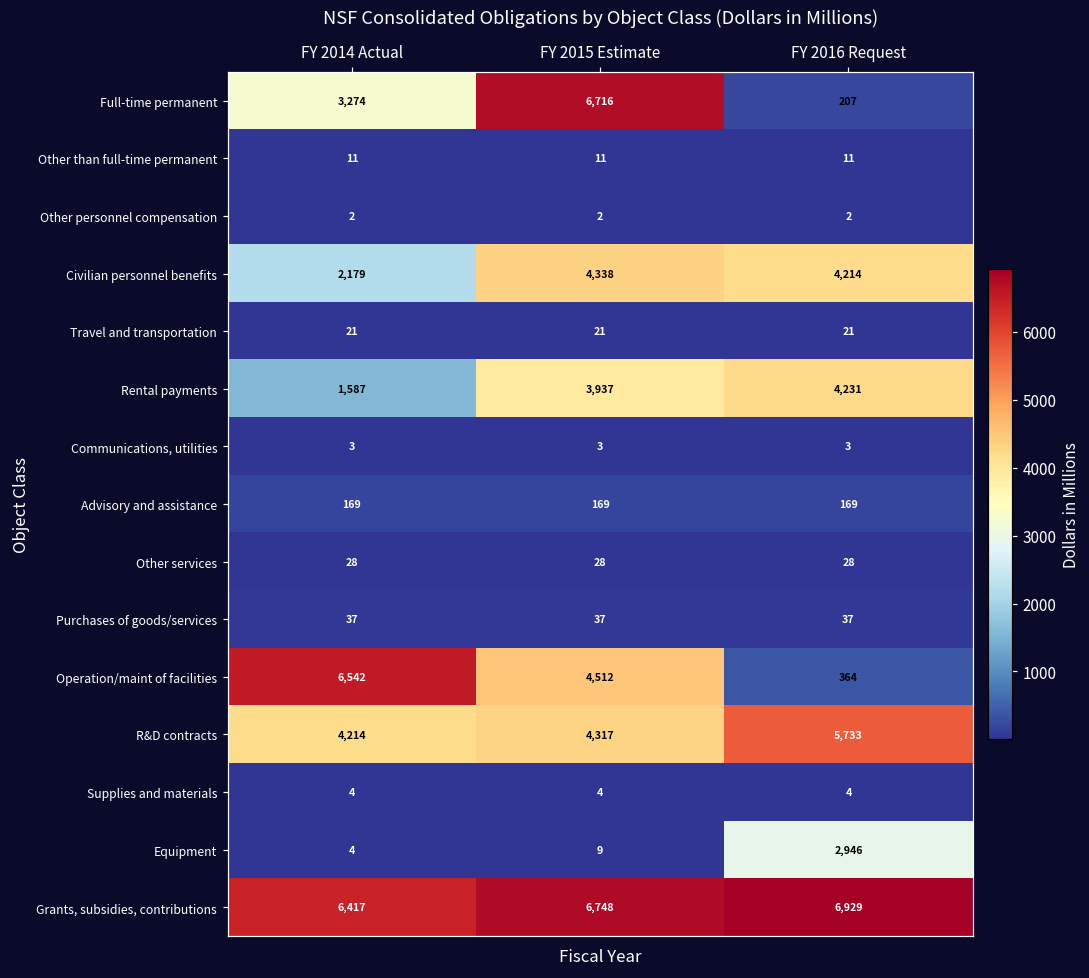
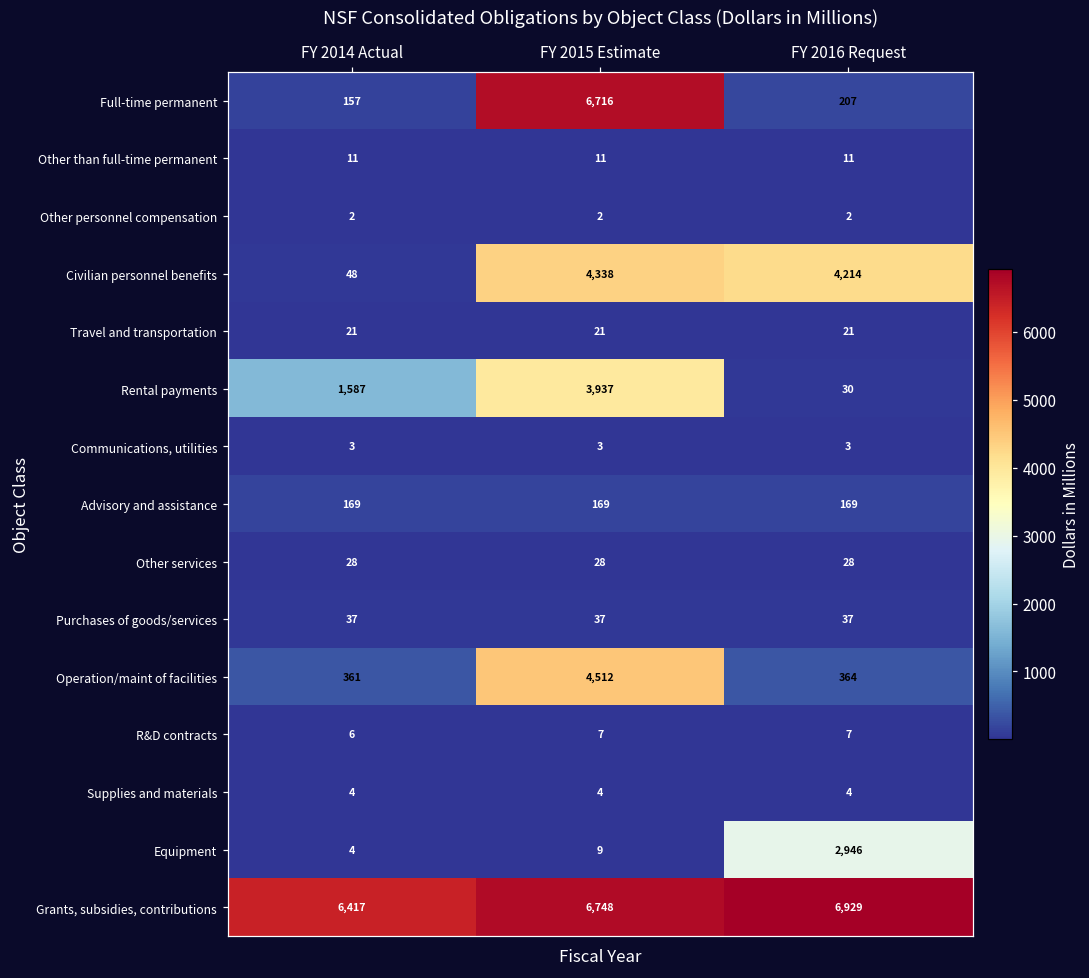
  {
    "Full-time permanent": {
-     "FY 2014 Actual": "3,274",
+     "FY 2014 Actual": "157",
      "FY 2015 Estimate": "6,716",
      "FY 2016 Request": "207"
    },
    "Other than full-time permanent": {
      "FY 2014 Actual": "11",
      "FY 2015 Estimate": "11",
      "FY 2016 Request": "11"
    },
    "Other personnel compensation": {
      "FY 2014 Actual": "2",
      "FY 2015 Estimate": "2",
      "FY 2016 Request": "2"
    },
    "Civilian personnel benefits": {
-     "FY 2014 Actual": "2,179",
+     "FY 2014 Actual": "48",
      "FY 2015 Estimate": "4,338",
      "FY 2016 Request": "4,214"
    },
    "Travel and transportation": {
      "FY 2014 Actual": "21",
      "FY 2015 Estimate": "21",
      "FY 2016 Request": "21"
    },
    "Rental payments": {
      "FY 2014 Actual": "1,587",
      "FY 2015 Estimate": "3,937",
-     "FY 2016 Request": "4,231"
+     "FY 2016 Request": "30"
    },
    "Communications, utilities": {
      "FY 2014 Actual": "3",
      "FY 2015 Estimate": "3",
      "FY 2016 Request": "3"
    },
    "Advisory and assistance": {
      "FY 2014 Actual": "169",
      "FY 2015 Estimate": "169",
      "FY 2016 Request": "169"
    },
    "Other services": {
      "FY 2014 Actual": "28",
      "FY 2015 Estimate": "28",
      "FY 2016 Request": "28"
    },
    "Purchases of goods/services": {
      "FY 2014 Actual": "37",
      "FY 2015 Estimate": "37",
      "FY 2016 Request": "37"
    },
    "Operation/maint of facilities": {
-     "FY 2014 Actual": "6,542",
+     "FY 2014 Actual": "361",
      "FY 2015 Estimate": "4,512",
      "FY 2016 Request": "364"
    },
    "R&D contracts": {
-     "FY 2014 Actual": "4,214",
-     "FY 2015 Estimate": "4,317",
-     "FY 2016 Request": "5,733"
+     "FY 2014 Actual": "6",
+     "FY 2015 Estimate": "7",
+     "FY 2016 Request": "7"
    },
    "Supplies and materials": {
      "FY 2014 Actual": "4",
      "FY 2015 Estimate": "4",
      "FY 2016 Request": "4"
    },
    "Equipment": {
      "FY 2014 Actual": "4",
      "FY 2015 Estimate": "9",
      "FY 2016 Request": "2,946"
    },
    "Grants, subsidies, contributions": {
      "FY 2014 Actual": "6,417",
      "FY 2015 Estimate": "6,748",
      "FY 2016 Request": "6,929"
    }
  }
